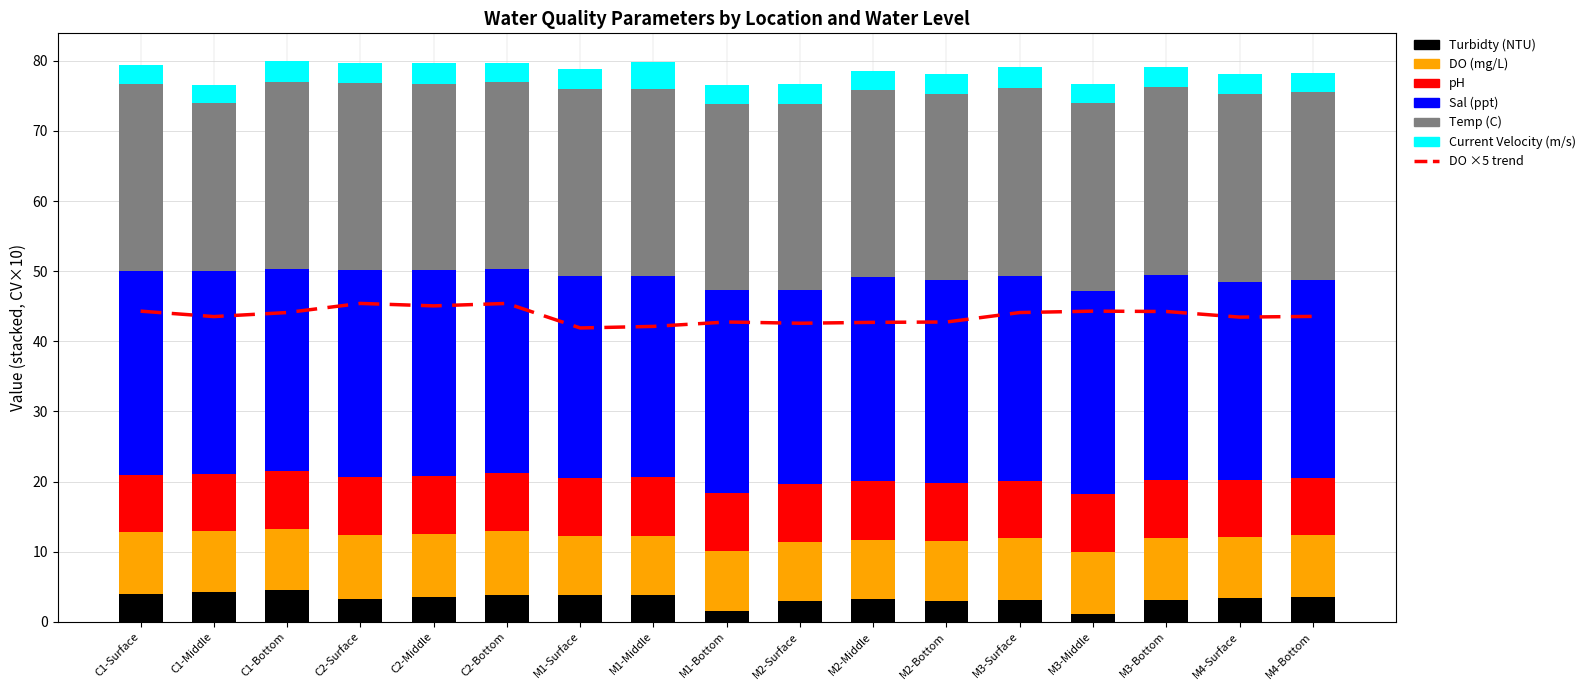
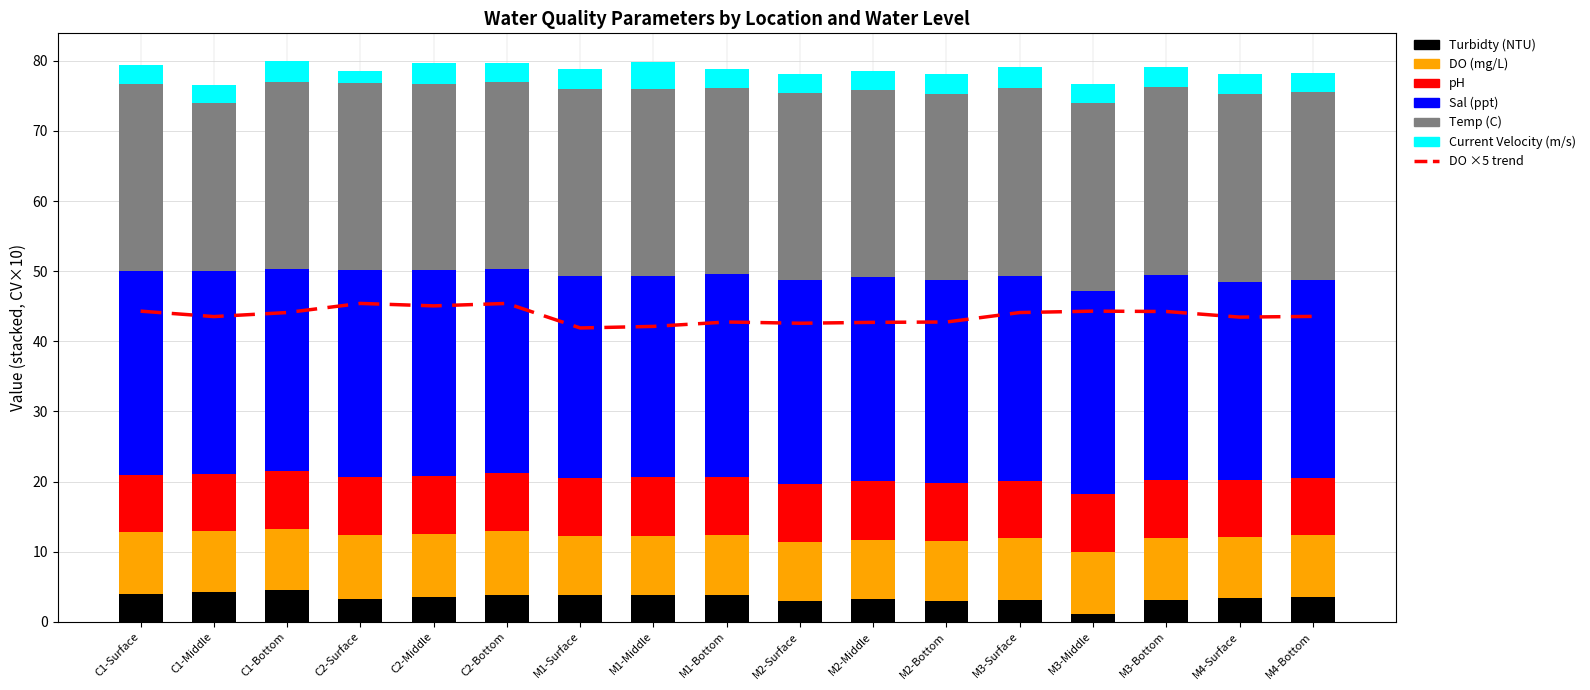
  {
    "Turbidty (NTU)": {
      "C1-Surface": 4,
      "C1-Middle": 4,
      "C1-Bottom": 4,
      "C2-Surface": 3,
      "C2-Middle": 4,
      "C2-Bottom": 4,
      "M1-Surface": 4,
      "M1-Middle": 4,
-     "M1-Bottom": 2,
+     "M1-Bottom": 4,
      "M2-Surface": 3,
      "M2-Middle": 3,
      "M2-Bottom": 3,
      "M3-Surface": 3,
      "M3-Middle": 1,
      "M3-Bottom": 3,
      "M4-Surface": 3,
      "M4-Bottom": 4
    },
    "DO (mg/L)": {
      "C1-Surface": 9,
      "C1-Middle": 9,
      "C1-Bottom": 9,
      "C2-Surface": 9,
      "C2-Middle": 9,
      "C2-Bottom": 9,
      "M1-Surface": 8,
      "M1-Middle": 8,
      "M1-Bottom": 9,
      "M2-Surface": 9,
      "M2-Middle": 9,
      "M2-Bottom": 9,
      "M3-Surface": 9,
      "M3-Middle": 9,
      "M3-Bottom": 9,
      "M4-Surface": 9,
      "M4-Bottom": 9
    },
    "Sal (ppt)": {
      "C1-Surface": 29,
      "C1-Middle": 29,
      "C1-Bottom": 29,
      "C2-Surface": 29,
      "C2-Middle": 29,
      "C2-Bottom": 29,
      "M1-Surface": 29,
      "M1-Middle": 29,
      "M1-Bottom": 29,
-     "M2-Surface": 28,
+     "M2-Surface": 29,
      "M2-Middle": 29,
      "M2-Bottom": 29,
      "M3-Surface": 29,
      "M3-Middle": 29,
      "M3-Bottom": 29,
      "M4-Surface": 28,
      "M4-Bottom": 28
    },
    "Temp (C)": {
      "C1-Surface": 27,
      "C1-Middle": 24,
      "C1-Bottom": 27,
      "C2-Surface": 27,
      "C2-Middle": 27,
      "C2-Bottom": 27,
      "M1-Surface": 27,
      "M1-Middle": 27,
      "M1-Bottom": 27,
      "M2-Surface": 27,
      "M2-Middle": 27,
      "M2-Bottom": 27,
      "M3-Surface": 27,
      "M3-Middle": 27,
      "M3-Bottom": 27,
      "M4-Surface": 27,
      "M4-Bottom": 27
    },
    "Current Velocity (m/s)": {
      "C1-Surface": 3,
      "C1-Middle": 3,
      "C1-Bottom": 3,
-     "C2-Surface": 3,
+     "C2-Surface": 2,
      "C2-Middle": 3,
      "C2-Bottom": 3,
      "M1-Surface": 3,
      "M1-Middle": 4,
      "M1-Bottom": 3,
      "M2-Surface": 3,
      "M2-Middle": 3,
      "M2-Bottom": 3,
      "M3-Surface": 3,
      "M3-Middle": 3,
      "M3-Bottom": 3,
      "M4-Surface": 3,
      "M4-Bottom": 3
    }
  }
